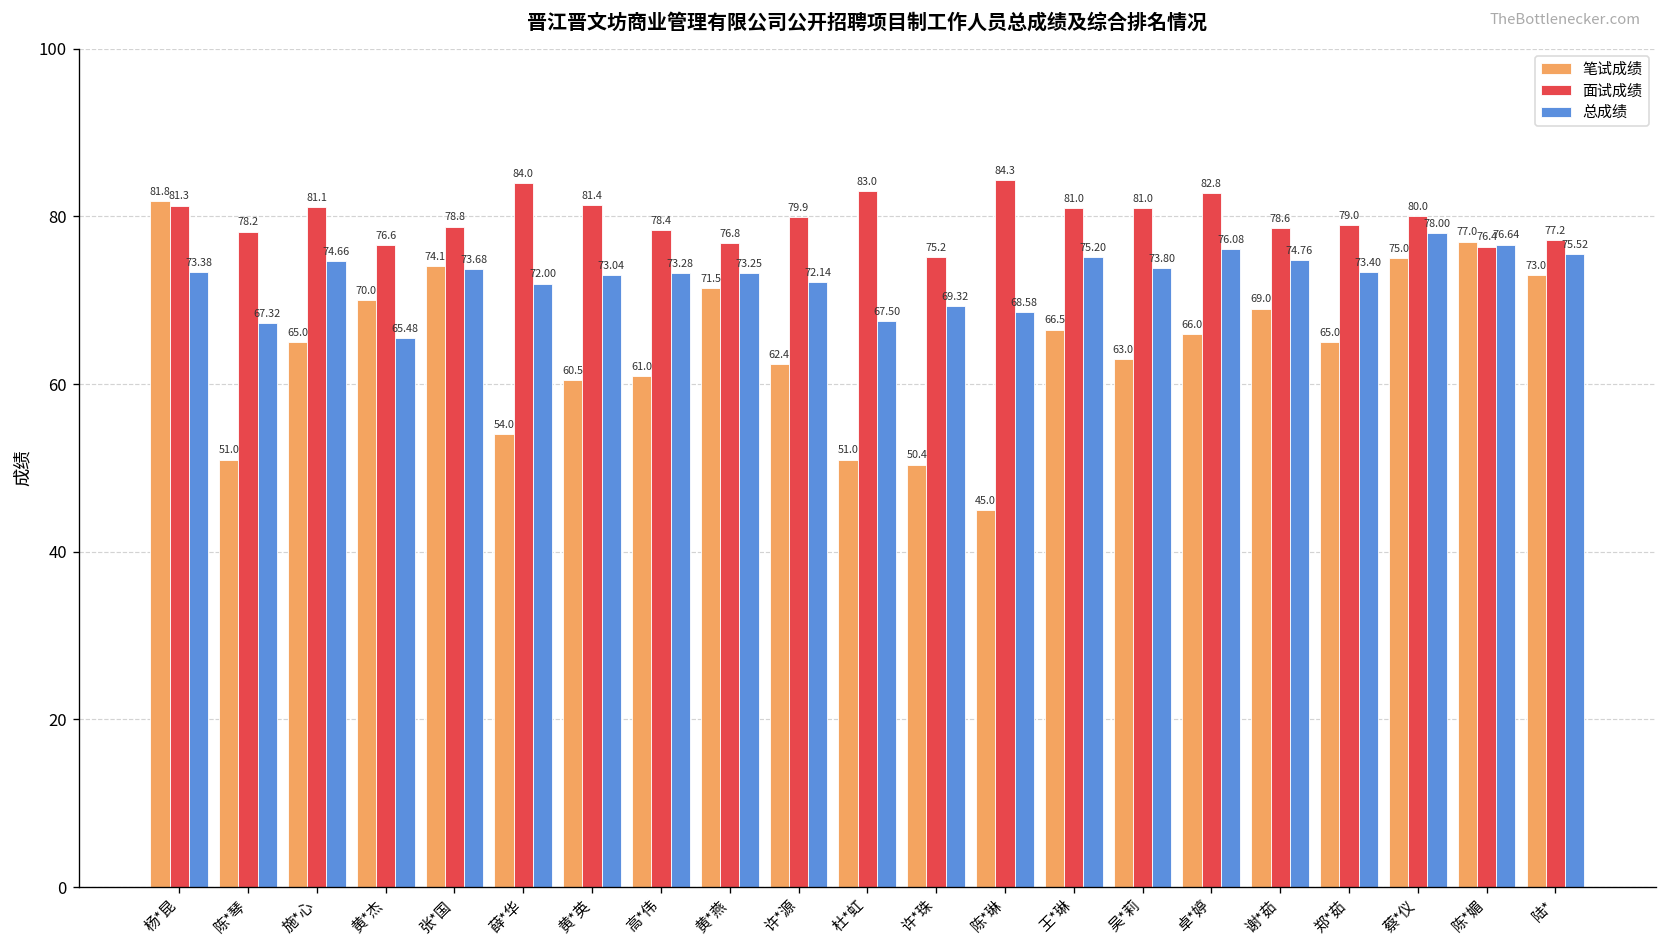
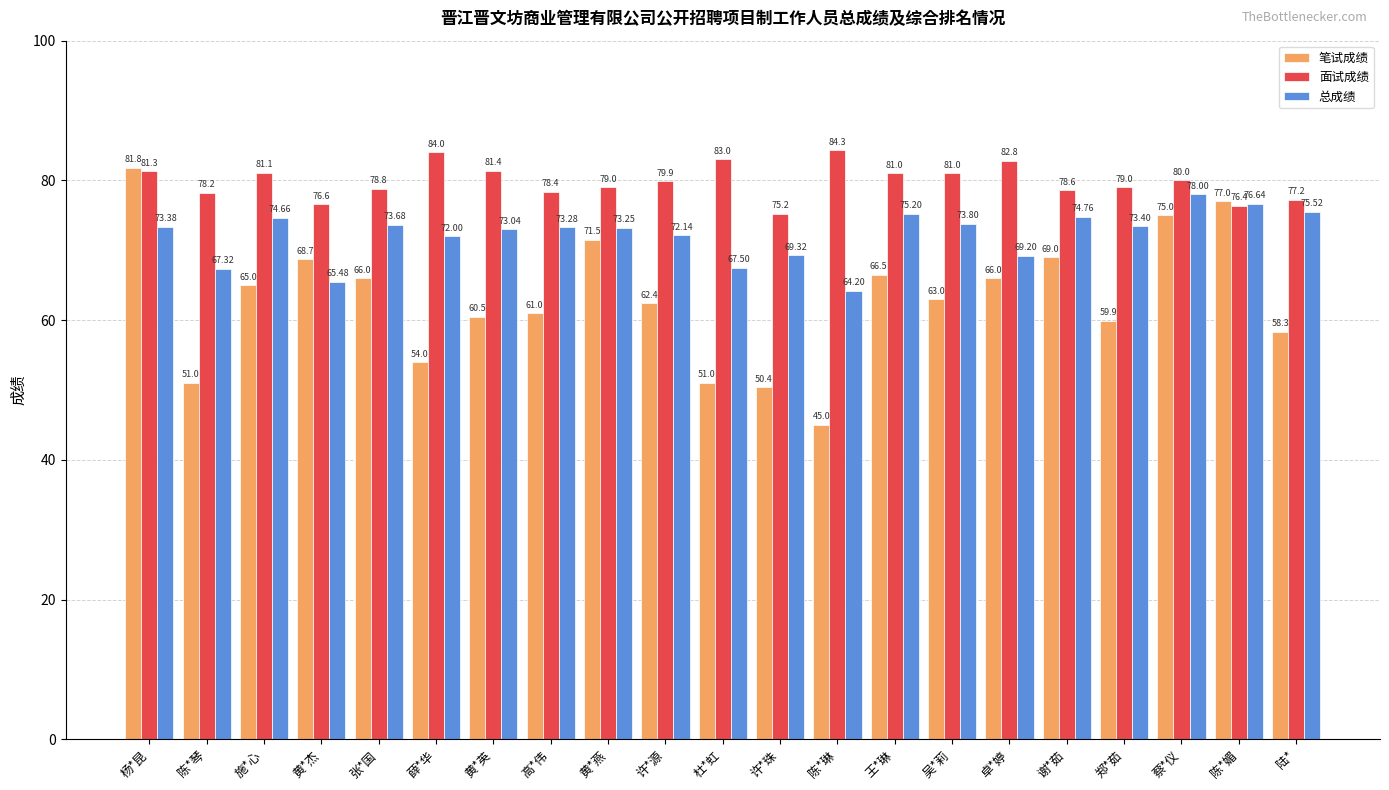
  {
    "笔试成绩": {
      "杨*昆": 81.8,
      "陈*琴": 51.0,
      "施*心": 65.0,
-     "黄*杰": 70.0,
-     "张*国": 74.1,
+     "黄*杰": 68.7,
+     "张*国": 66.0,
      "薛*华": 54.0,
      "黄*英": 60.5,
      "高*伟": 61.0,
      "黄*燕": 71.5,
      "许*源": 62.4,
      "杜*虹": 51.0,
      "许*珠": 50.4,
      "陈*琳": 45.0,
      "王*琳": 66.5,
      "吴*莉": 63.0,
      "卓*婷": 66.0,
      "谢*茹": 69.0,
-     "郑*茹": 65.0,
+     "郑*茹": 59.9,
      "蔡*仪": 75.0,
      "陈*媚": 77.0,
-     "陆*": 73.0
+     "陆*": 58.3
    },
    "面试成绩": {
      "杨*昆": 81.3,
      "陈*琴": 78.2,
      "施*心": 81.1,
      "黄*杰": 76.6,
      "张*国": 78.8,
      "薛*华": 84.0,
      "黄*英": 81.4,
      "高*伟": 78.4,
-     "黄*燕": 76.8,
+     "黄*燕": 79.0,
      "许*源": 79.9,
      "杜*虹": 83.0,
      "许*珠": 75.2,
      "陈*琳": 84.3,
      "王*琳": 81.0,
      "吴*莉": 81.0,
      "卓*婷": 82.8,
      "谢*茹": 78.6,
      "郑*茹": 79.0,
      "蔡*仪": 80.0,
      "陆*": 77.2
    },
    "总成绩": {
      "杨*昆": 73.38,
      "陈*琴": 67.32,
      "施*心": 74.66,
      "黄*杰": 65.48,
      "张*国": 73.68,
      "薛*华": 72.00,
      "黄*英": 73.04,
      "高*伟": 73.28,
      "黄*燕": 73.25,
      "许*源": 72.14,
      "杜*虹": 67.50,
      "许*珠": 69.32,
-     "陈*琳": 68.58,
+     "陈*琳": 64.20,
      "王*琳": 75.20,
      "吴*莉": 73.80,
-     "卓*婷": 76.08,
+     "卓*婷": 69.20,
      "谢*茹": 74.76,
      "郑*茹": 73.40,
      "蔡*仪": 78.00,
      "陈*媚": 76.64,
      "陆*": 75.52
    }
  }
